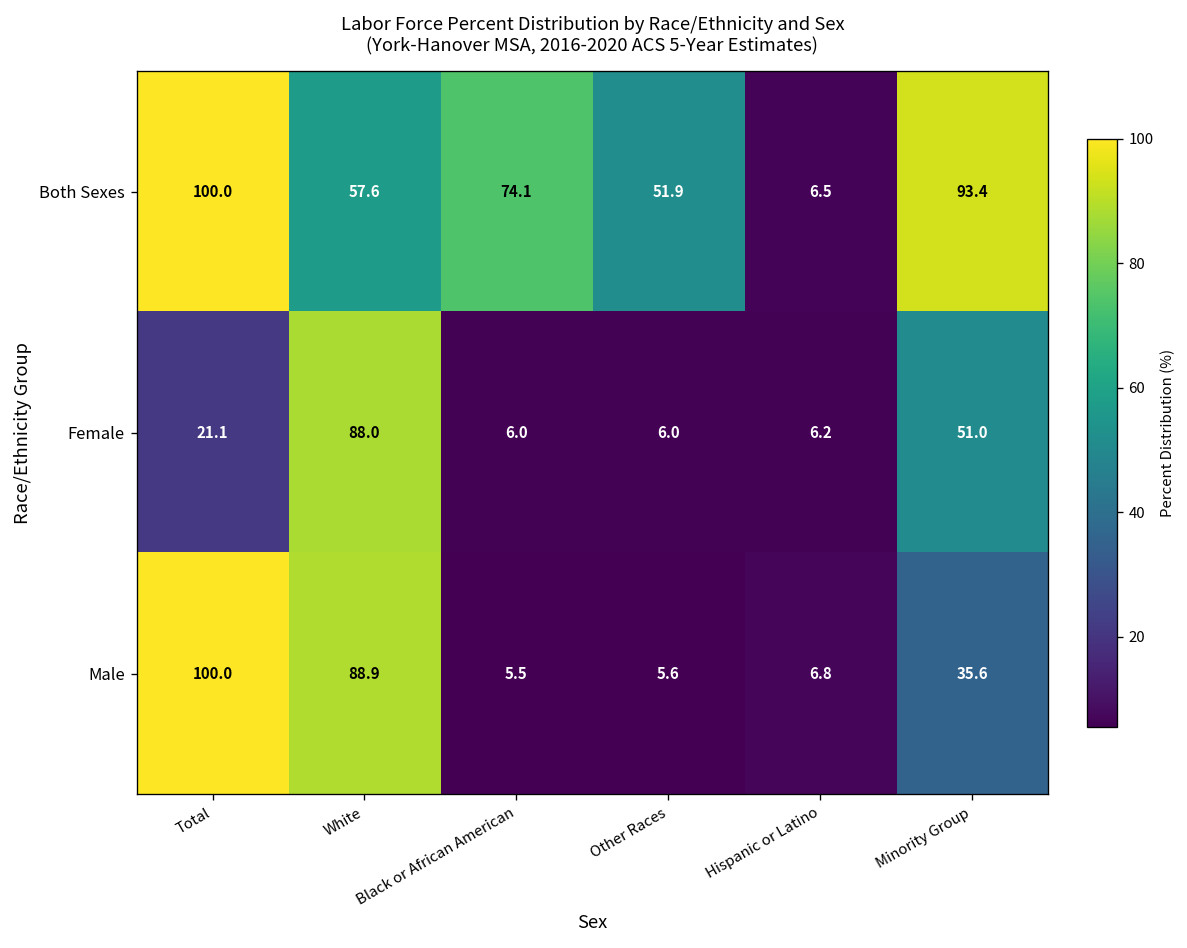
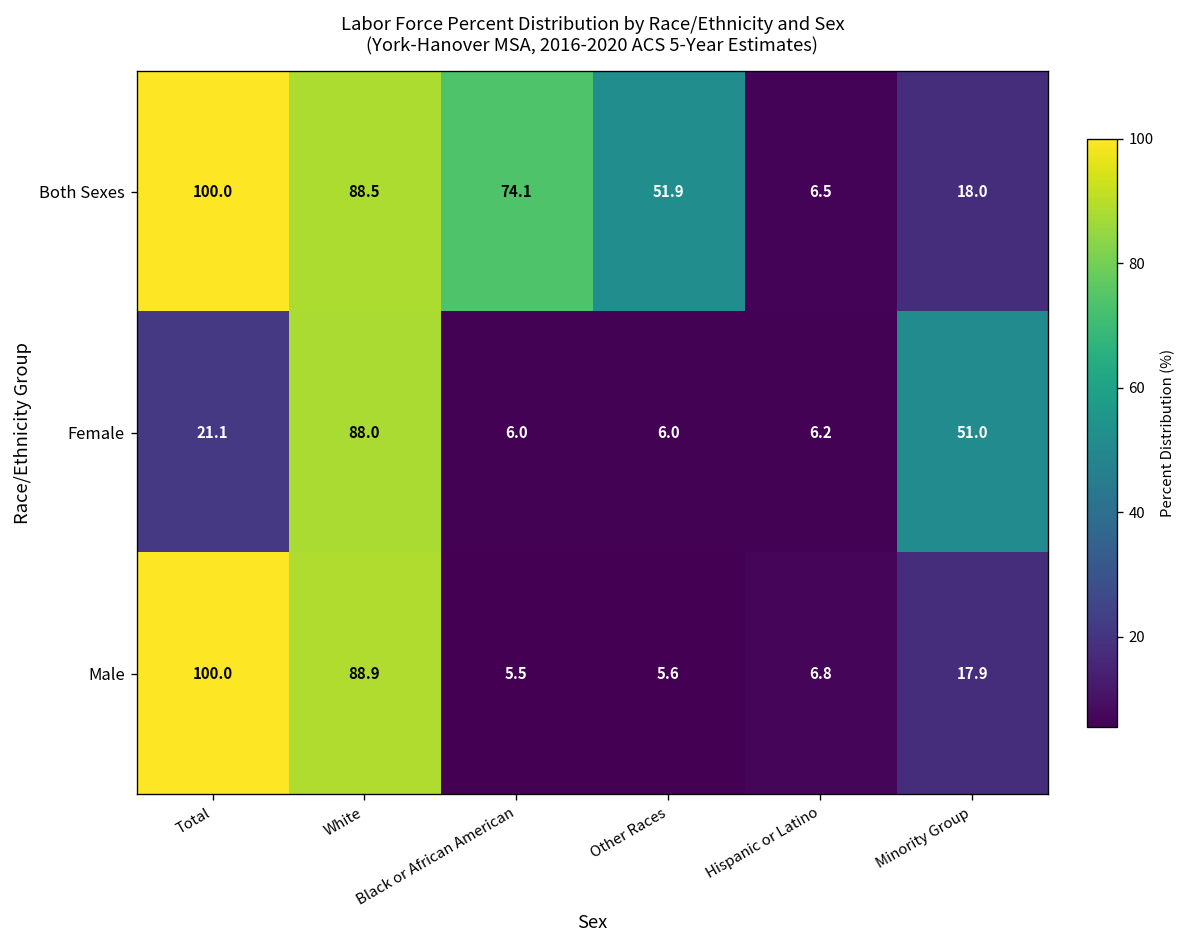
  {
    "Both Sexes": {
      "Total": 100.0,
-     "White": 57.6,
+     "White": 88.5,
      "Black or African American": 74.1,
      "Other Races": 51.9,
      "Hispanic or Latino": 6.5,
-     "Minority Group": 93.4
+     "Minority Group": 18.0
    },
    "Female": {
      "Total": 21.1,
      "White": 88.0,
      "Black or African American": 6.0,
      "Other Races": 6.0,
      "Hispanic or Latino": 6.2,
      "Minority Group": 51.0
    },
    "Male": {
      "Total": 100.0,
      "White": 88.9,
      "Black or African American": 5.5,
      "Other Races": 5.6,
      "Hispanic or Latino": 6.8,
-     "Minority Group": 35.6
+     "Minority Group": 17.9
    }
  }
